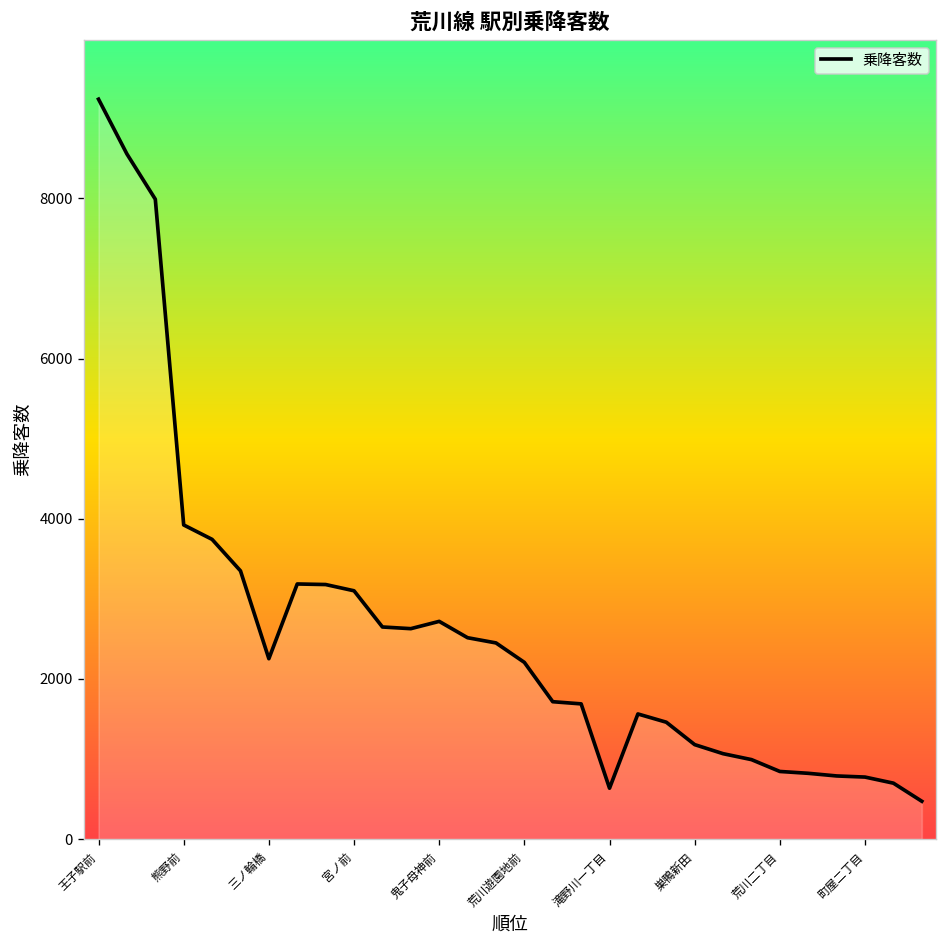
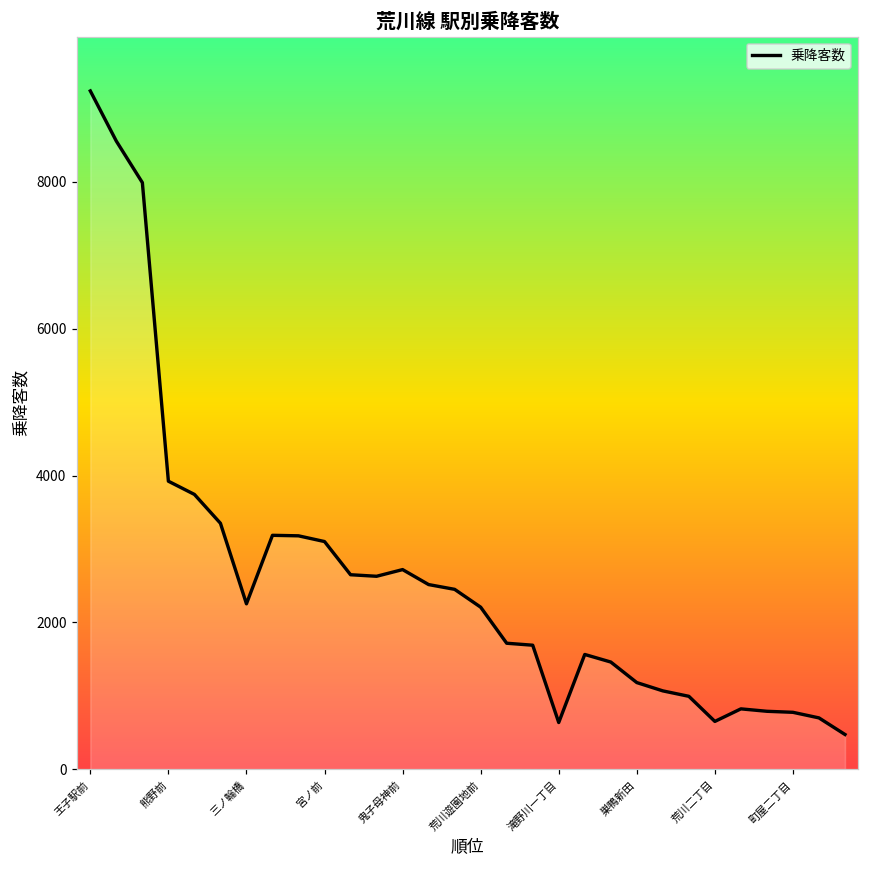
  {
    "王子駅前": 9200,
    "熊野前": 3900,
    "三ノ輪橋": 2300,
    "宮ノ前": 3100,
    "鬼子母神前": 2700,
    "荒川遊園地前": 2200,
    "滝野川一丁目": 600,
    "巣鴨新田": 1200,
-   "荒川二丁目": 800,
+   "荒川二丁目": 700,
    "町屋二丁目": 800
  }
